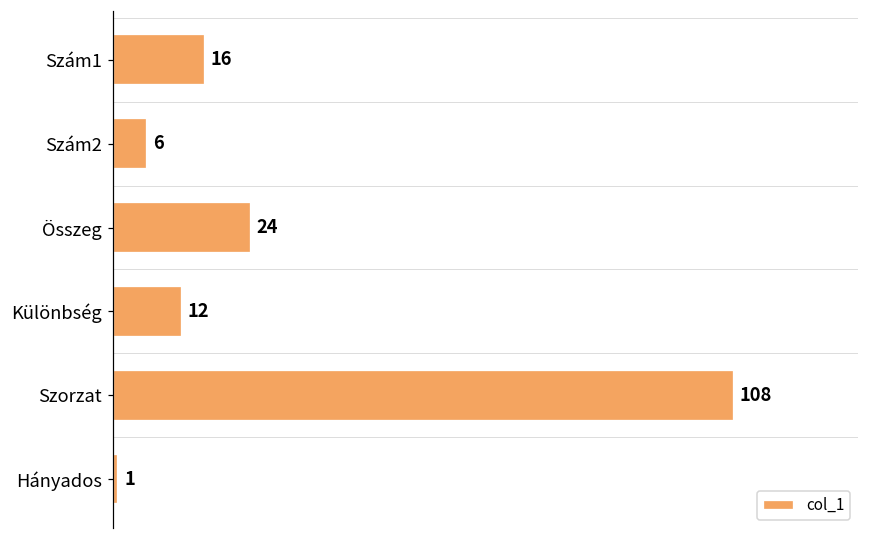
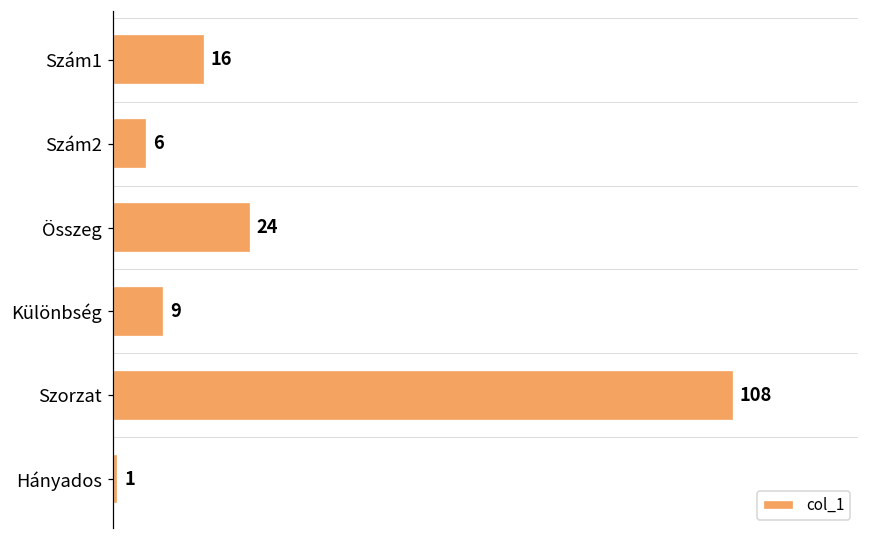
  {
    "Szám1": 16,
    "Szám2": 6,
    "Összeg": 24,
-   "Különbség": 12,
+   "Különbség": 9,
    "Szorzat": 108,
    "Hányados": 1
  }
